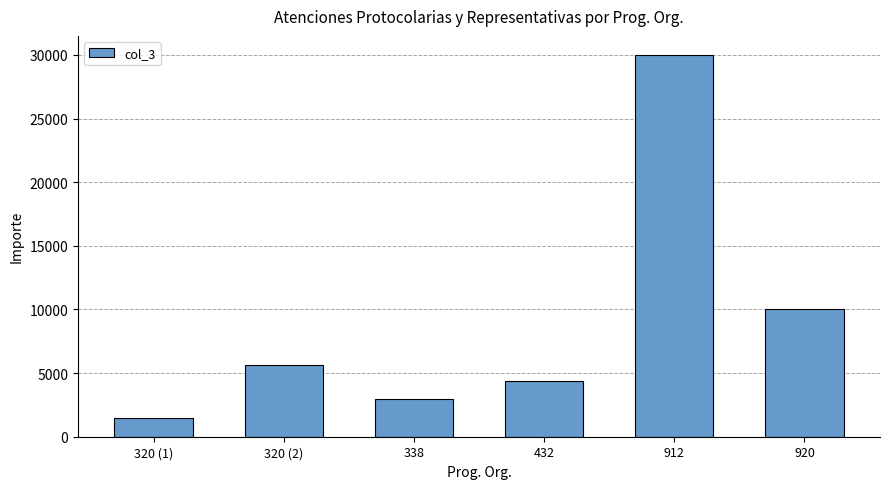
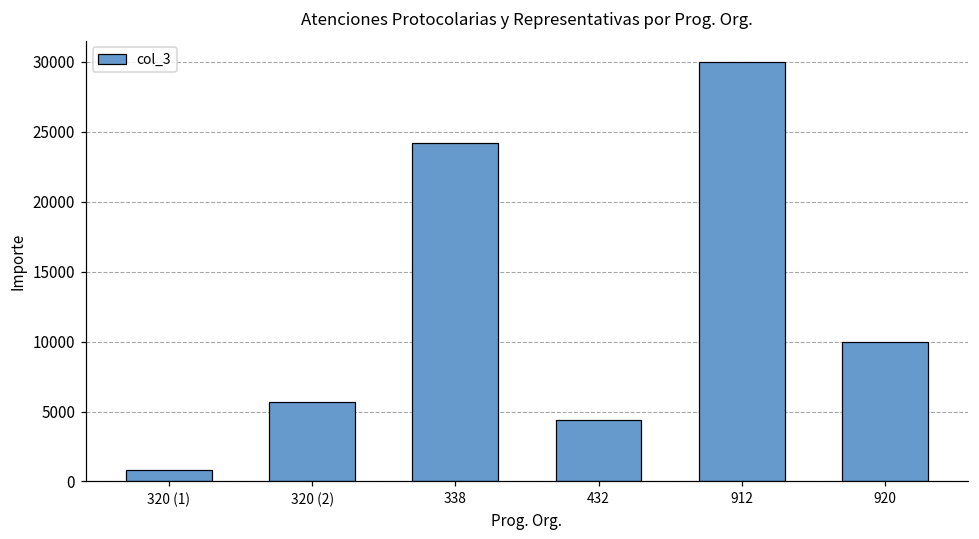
  {
-   "320 (1)": 1500,
+   "320 (1)": 800,
    "320 (2)": 5700,
-   "338": 3000,
+   "338": 24200,
    "432": 4400,
    "912": 30000,
    "920": 10000
  }
